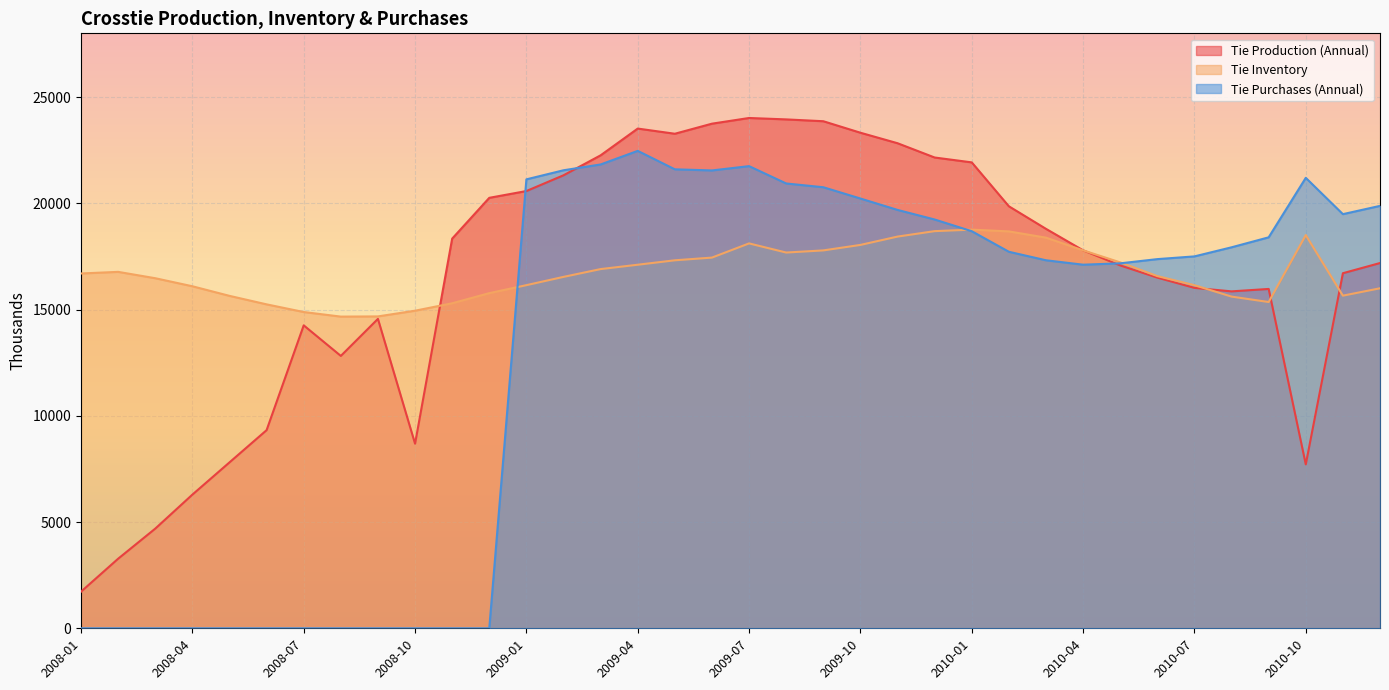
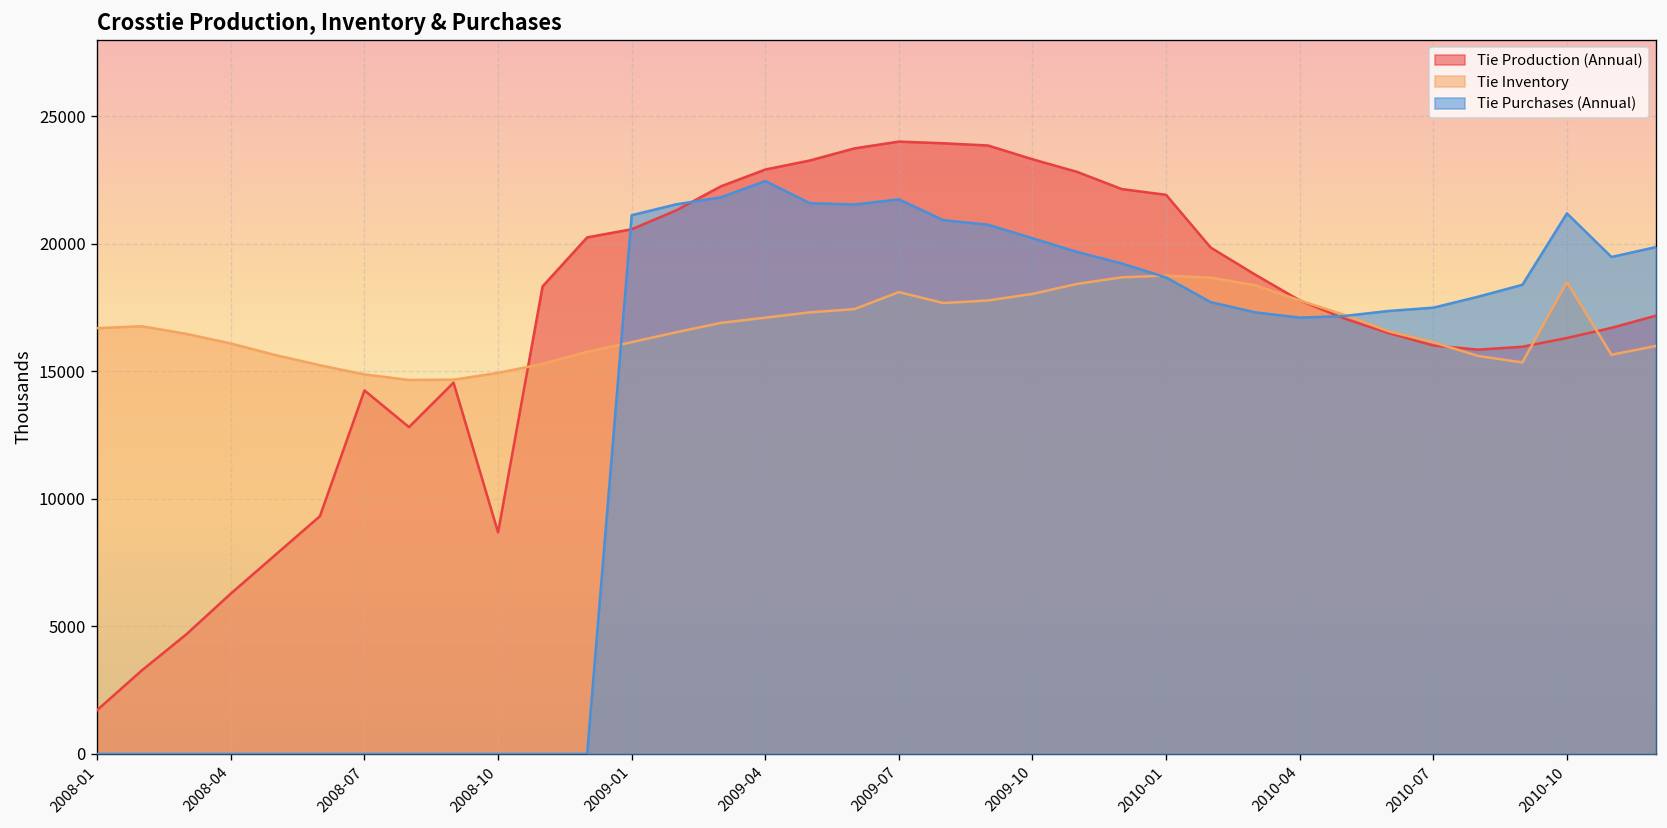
  {
    "Tie Production (Annual)": {
      "2008-01": 1700,
      "2008-04": 6300,
      "2008-07": 14300,
      "2008-10": 8700,
      "2009-01": 20600,
-     "2009-04": 23500,
+     "2009-04": 22900,
      "2009-07": 24000,
      "2009-10": 23300,
      "2010-01": 21900,
      "2010-07": 16000,
-     "2010-10": 7700
+     "2010-10": 16300
    },
    "Tie Inventory": {
      "2008-01": 16700,
      "2008-04": 16100,
      "2008-07": 14900,
      "2008-10": 14900,
      "2009-01": 16100,
      "2009-04": 17100,
      "2009-07": 18100,
      "2009-10": 18000,
      "2010-07": 16100,
      "2010-10": 18500
    },
    "Tie Purchases (Annual)": {
      "2008-01": 0,
      "2008-04": 0,
      "2008-07": 0,
      "2008-10": 0,
      "2009-01": 21100,
      "2009-04": 22500,
      "2009-07": 21800,
      "2009-10": 20200,
      "2010-04": 17100,
      "2010-07": 17500,
      "2010-10": 21200
    }
  }
